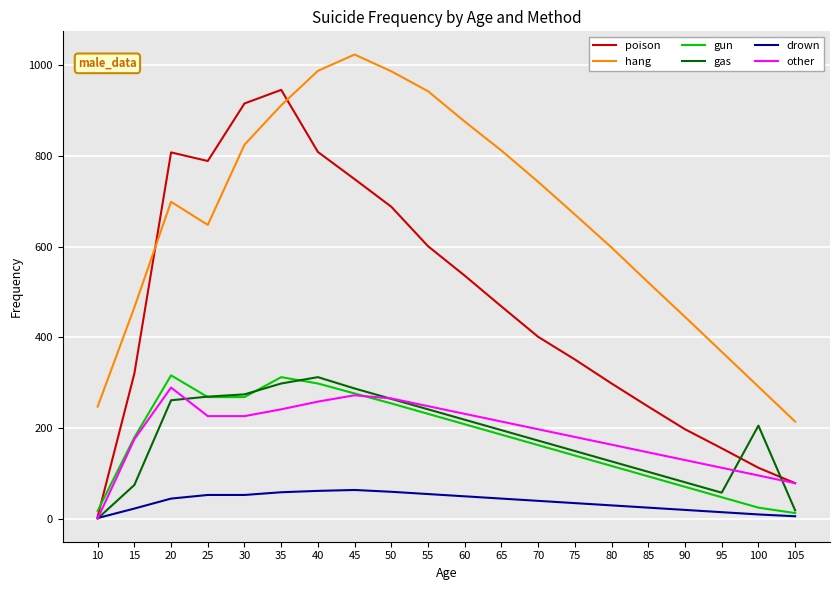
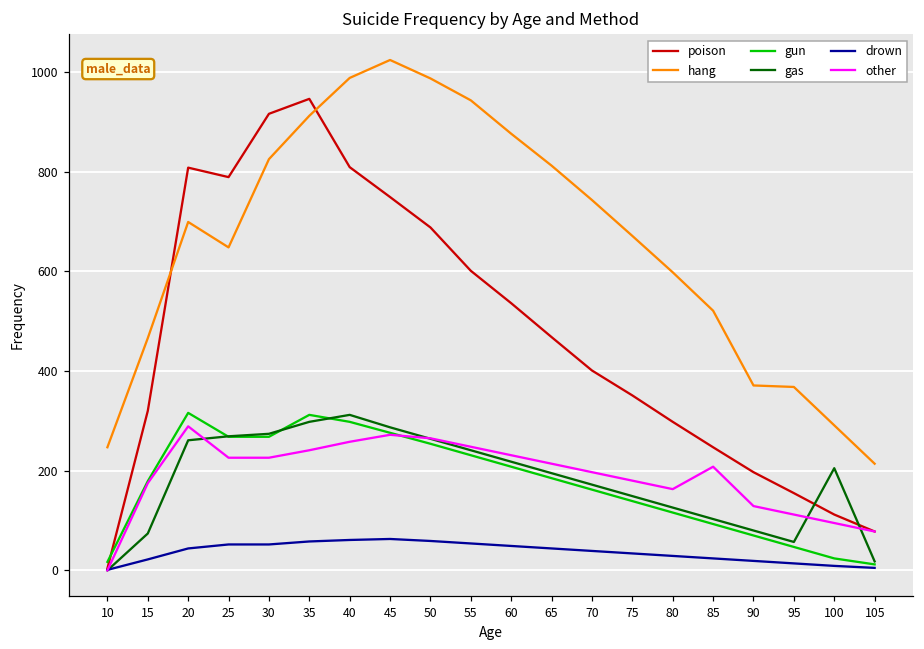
  {
    "poison": {
      "15": 320,
      "20": 810,
      "25": 790,
      "30": 920,
      "35": 950,
      "40": 810,
      "45": 750,
      "50": 690,
      "55": 600,
      "60": 540,
      "65": 470,
      "70": 400,
      "75": 350,
      "80": 300,
      "85": 250,
      "90": 200,
      "95": 160,
      "100": 110
    },
    "hang": {
      "10": 250,
      "15": 470,
      "20": 700,
      "25": 650,
      "30": 830,
      "35": 910,
      "40": 990,
      "45": 1020,
      "50": 990,
      "55": 940,
      "60": 880,
      "65": 810,
      "70": 740,
      "75": 670,
      "80": 600,
      "85": 520,
-     "90": 450,
+     "90": 370,
      "95": 370,
      "100": 290,
      "105": 210
    },
    "gun": {
      "10": 20,
      "20": 320,
      "30": 270,
      "35": 310,
      "40": 300,
      "50": 250,
      "55": 230,
      "60": 210,
      "65": 190,
      "70": 160,
      "75": 140,
      "80": 120,
      "85": 90,
      "90": 70,
      "95": 50,
      "100": 20,
      "105": 10
    },
    "gas": {
      "15": 70,
      "20": 260,
      "30": 270,
      "35": 300,
      "40": 310,
      "45": 290,
      "55": 240,
      "60": 220,
      "65": 200,
      "70": 170,
      "75": 150,
      "80": 130,
      "85": 100,
      "90": 80,
      "95": 60,
      "100": 210,
      "105": 20
    },
    "drown": {
      "15": 20,
      "20": 40,
      "25": 50,
      "30": 50,
      "35": 60,
      "40": 60,
      "45": 60,
      "50": 60,
      "55": 50,
      "60": 50,
      "65": 40,
      "70": 40,
      "75": 30,
      "80": 30,
      "85": 20,
      "90": 20,
      "95": 10,
      "100": 10,
      "105": 10
    },
    "other": {
      "20": 290,
      "25": 230,
      "30": 230,
      "35": 240,
      "40": 260,
      "55": 250,
      "60": 230,
      "65": 210,
      "70": 200,
      "75": 180,
      "80": 160,
-     "85": 150,
+     "85": 210,
      "90": 130,
      "95": 110,
      "100": 100
    }
  }
